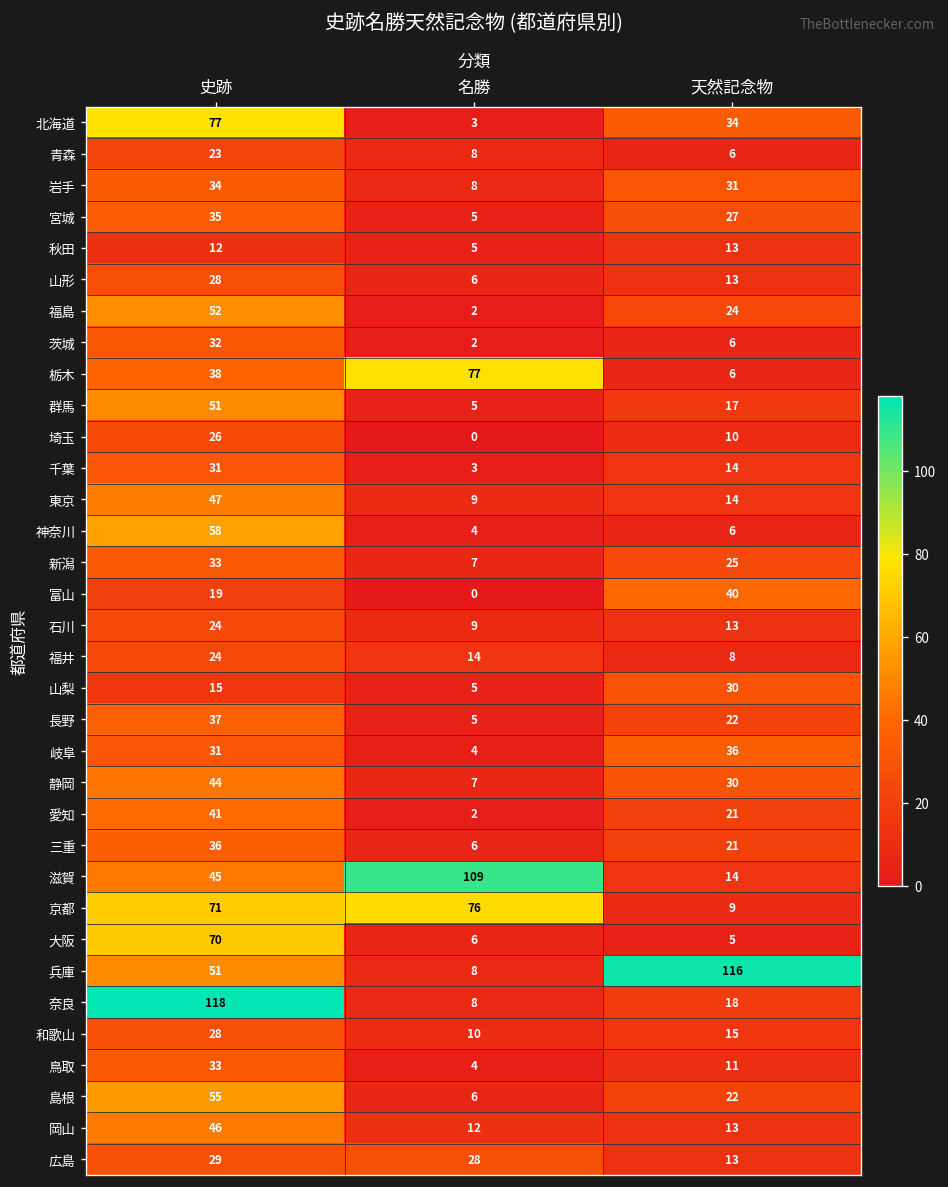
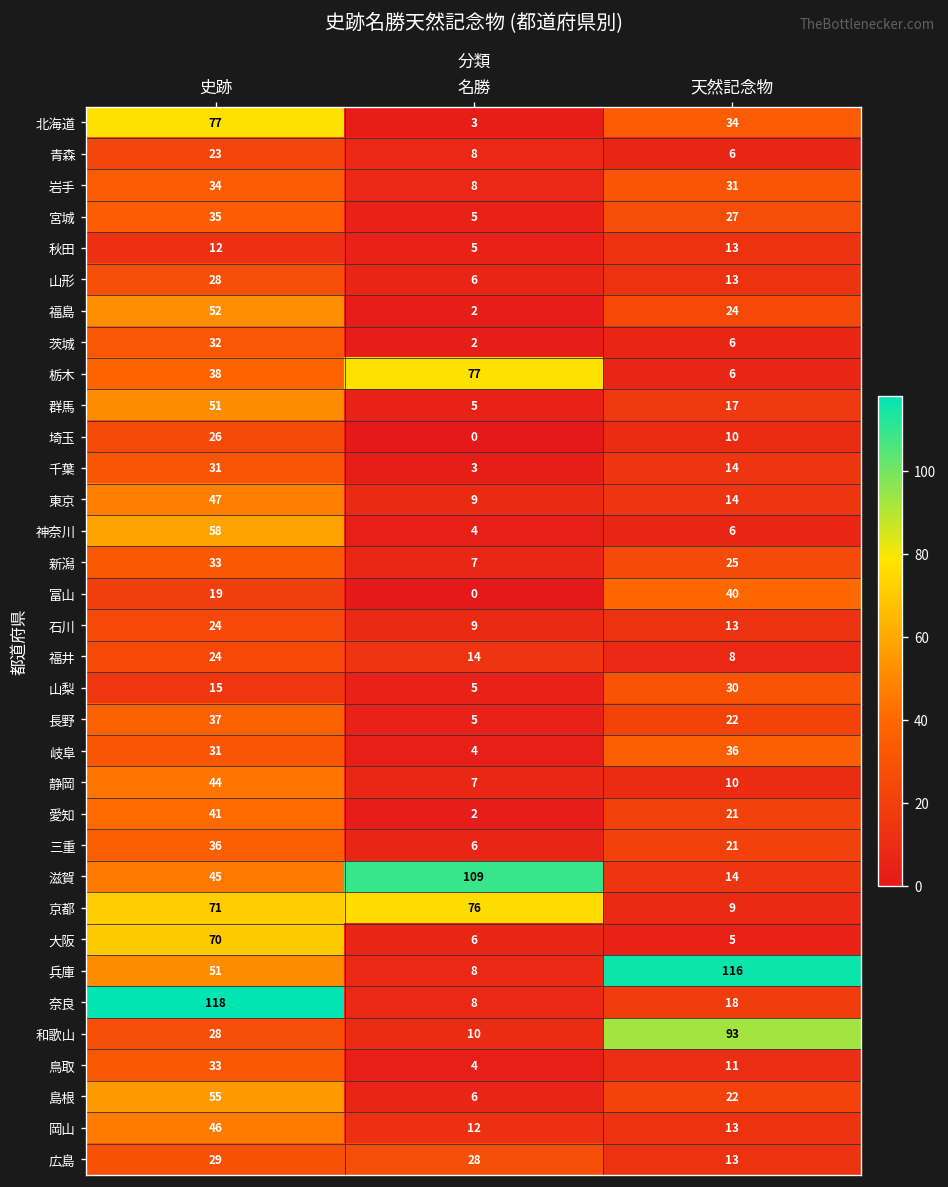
  {
    "北海道": {
      "史跡": 77,
      "名勝": 3,
      "天然記念物": 34
    },
    "青森": {
      "史跡": 23,
      "名勝": 8,
      "天然記念物": 6
    },
    "岩手": {
      "史跡": 34,
      "名勝": 8,
      "天然記念物": 31
    },
    "宮城": {
      "史跡": 35,
      "名勝": 5,
      "天然記念物": 27
    },
    "秋田": {
      "史跡": 12,
      "名勝": 5,
      "天然記念物": 13
    },
    "山形": {
      "史跡": 28,
      "名勝": 6,
      "天然記念物": 13
    },
    "福島": {
      "史跡": 52,
      "名勝": 2,
      "天然記念物": 24
    },
    "茨城": {
      "史跡": 32,
      "名勝": 2,
      "天然記念物": 6
    },
    "栃木": {
      "史跡": 38,
      "名勝": 77,
      "天然記念物": 6
    },
    "群馬": {
      "史跡": 51,
      "名勝": 5,
      "天然記念物": 17
    },
    "埼玉": {
      "史跡": 26,
      "名勝": 0,
      "天然記念物": 10
    },
    "千葉": {
      "史跡": 31,
      "名勝": 3,
      "天然記念物": 14
    },
    "東京": {
      "史跡": 47,
      "名勝": 9,
      "天然記念物": 14
    },
    "神奈川": {
      "史跡": 58,
      "名勝": 4,
      "天然記念物": 6
    },
    "新潟": {
      "史跡": 33,
      "名勝": 7,
      "天然記念物": 25
    },
    "富山": {
      "史跡": 19,
      "名勝": 0,
      "天然記念物": 40
    },
    "石川": {
      "史跡": 24,
      "名勝": 9,
      "天然記念物": 13
    },
    "福井": {
      "史跡": 24,
      "名勝": 14,
      "天然記念物": 8
    },
    "山梨": {
      "史跡": 15,
      "名勝": 5,
      "天然記念物": 30
    },
    "長野": {
      "史跡": 37,
      "名勝": 5,
      "天然記念物": 22
    },
    "岐阜": {
      "史跡": 31,
      "名勝": 4,
      "天然記念物": 36
    },
    "静岡": {
      "史跡": 44,
      "名勝": 7,
-     "天然記念物": 30
+     "天然記念物": 10
    },
    "愛知": {
      "史跡": 41,
      "名勝": 2,
      "天然記念物": 21
    },
    "三重": {
      "史跡": 36,
      "名勝": 6,
      "天然記念物": 21
    },
    "滋賀": {
      "史跡": 45,
      "名勝": 109,
      "天然記念物": 14
    },
    "京都": {
      "史跡": 71,
      "名勝": 76,
      "天然記念物": 9
    },
    "大阪": {
      "史跡": 70,
      "名勝": 6,
      "天然記念物": 5
    },
    "兵庫": {
      "史跡": 51,
      "名勝": 8,
      "天然記念物": 116
    },
    "奈良": {
      "史跡": 118,
      "名勝": 8,
      "天然記念物": 18
    },
    "和歌山": {
      "史跡": 28,
      "名勝": 10,
-     "天然記念物": 15
+     "天然記念物": 93
    },
    "鳥取": {
      "史跡": 33,
      "名勝": 4,
      "天然記念物": 11
    },
    "島根": {
      "史跡": 55,
      "名勝": 6,
      "天然記念物": 22
    },
    "岡山": {
      "史跡": 46,
      "名勝": 12,
      "天然記念物": 13
    },
    "広島": {
      "史跡": 29,
      "名勝": 28,
      "天然記念物": 13
    }
  }
